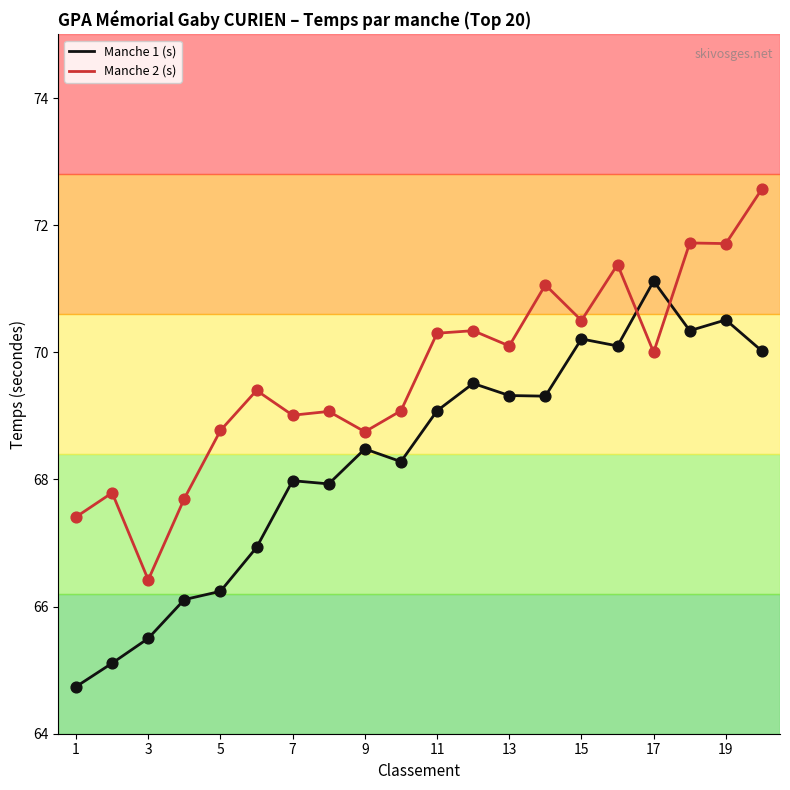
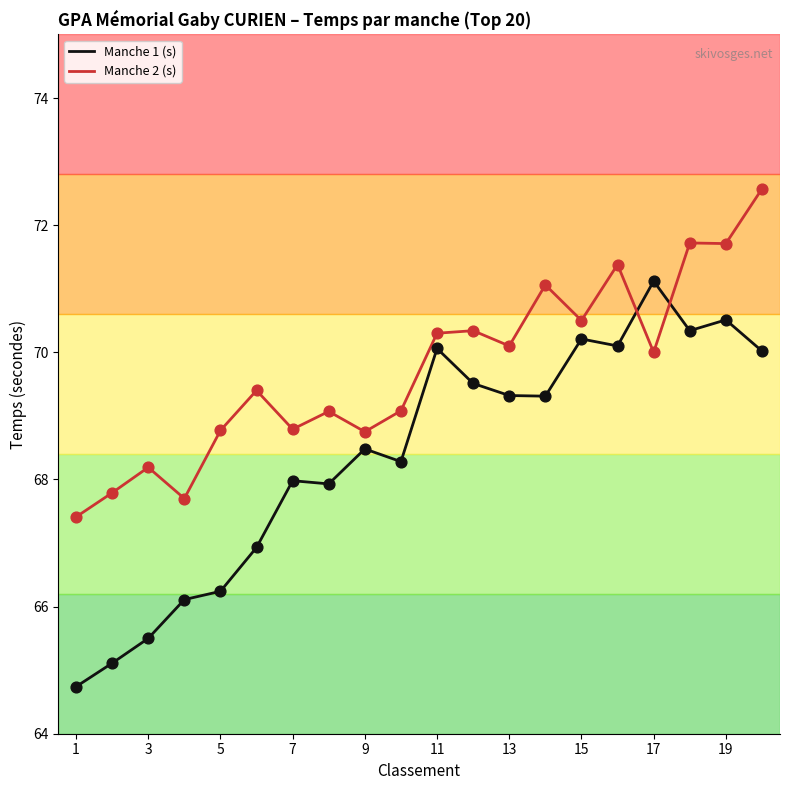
  {
    "Manche 1 (s)": {
      "1": 64.7,
      "3": 65.5,
      "5": 66.2,
      "7": 68.0,
      "9": 68.5,
-     "11": 69.1,
+     "11": 70.1,
      "13": 69.3,
      "15": 70.2,
      "17": 71.1,
      "19": 70.5
    },
    "Manche 2 (s)": {
      "1": 67.4,
-     "3": 66.4,
+     "3": 68.2,
      "5": 68.8,
-     "7": 69.0,
+     "7": 68.8,
      "9": 68.8,
      "11": 70.3,
      "13": 70.1,
      "15": 70.5,
      "17": 70.0,
      "19": 71.7
    }
  }
